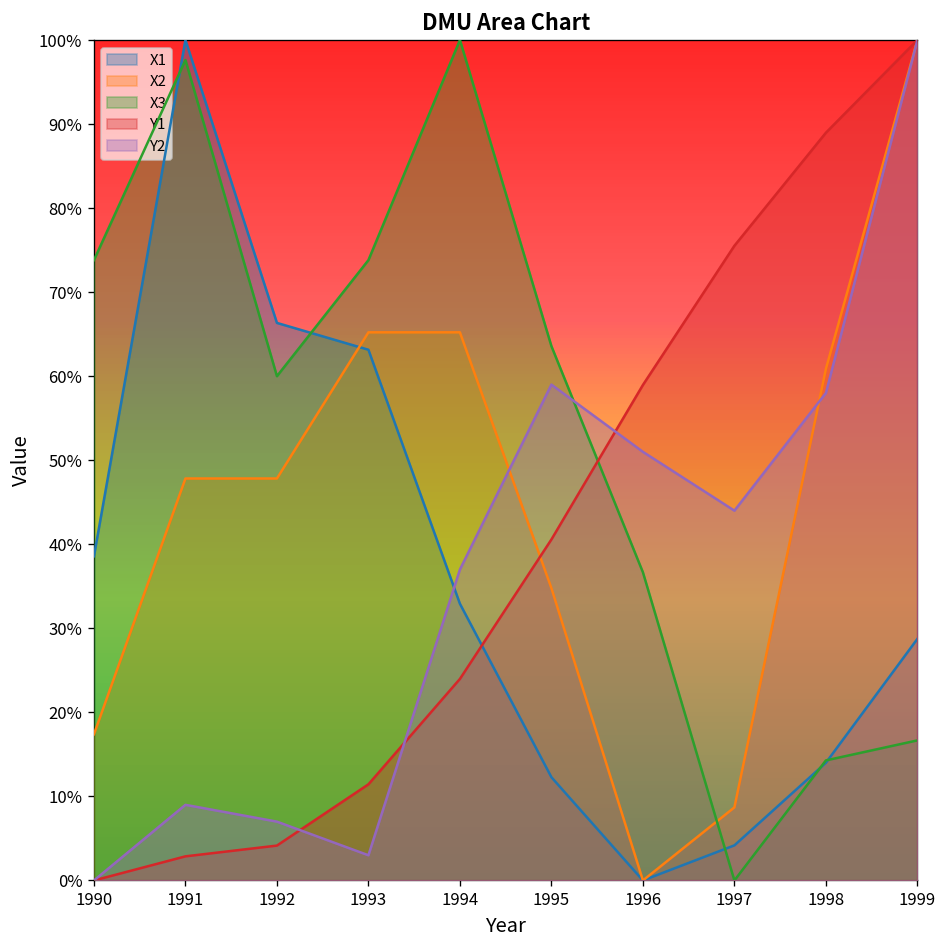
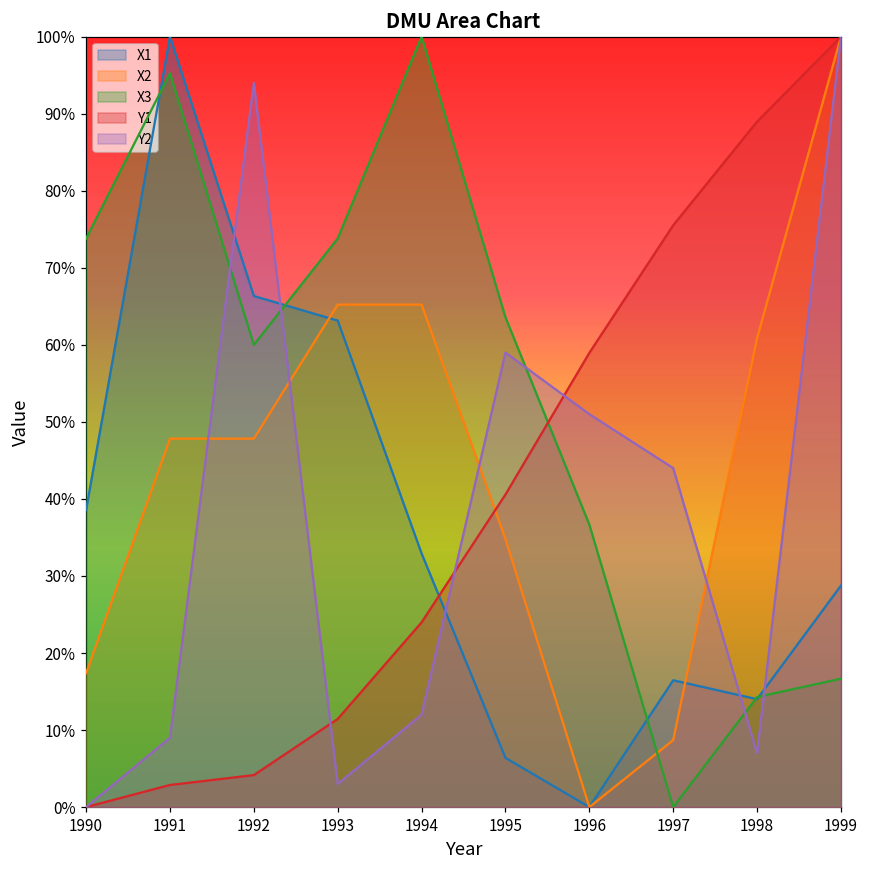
  {
    "X1": {
      "1990": "39%",
      "1991": "100%",
      "1992": "66%",
      "1993": "63%",
      "1994": "33%",
-     "1995": "12%",
-     "1997": "4%",
+     "1995": "6%",
+     "1997": "16%",
      "1999": "29%"
    },
    "X3": {
      "1990": "74%",
-     "1991": "98%",
+     "1991": "95%",
      "1992": "60%",
      "1993": "74%",
      "1994": "100%",
      "1995": "64%",
      "1996": "37%",
      "1997": "0%",
      "1999": "17%"
    },
    "Y2": {
      "1991": "9%",
-     "1992": "7%",
+     "1992": "94%",
      "1993": "3%",
-     "1994": "37%",
+     "1994": "12%",
      "1995": "59%",
      "1996": "51%",
      "1997": "44%",
-     "1998": "58%"
+     "1998": "7%"
    }
  }
